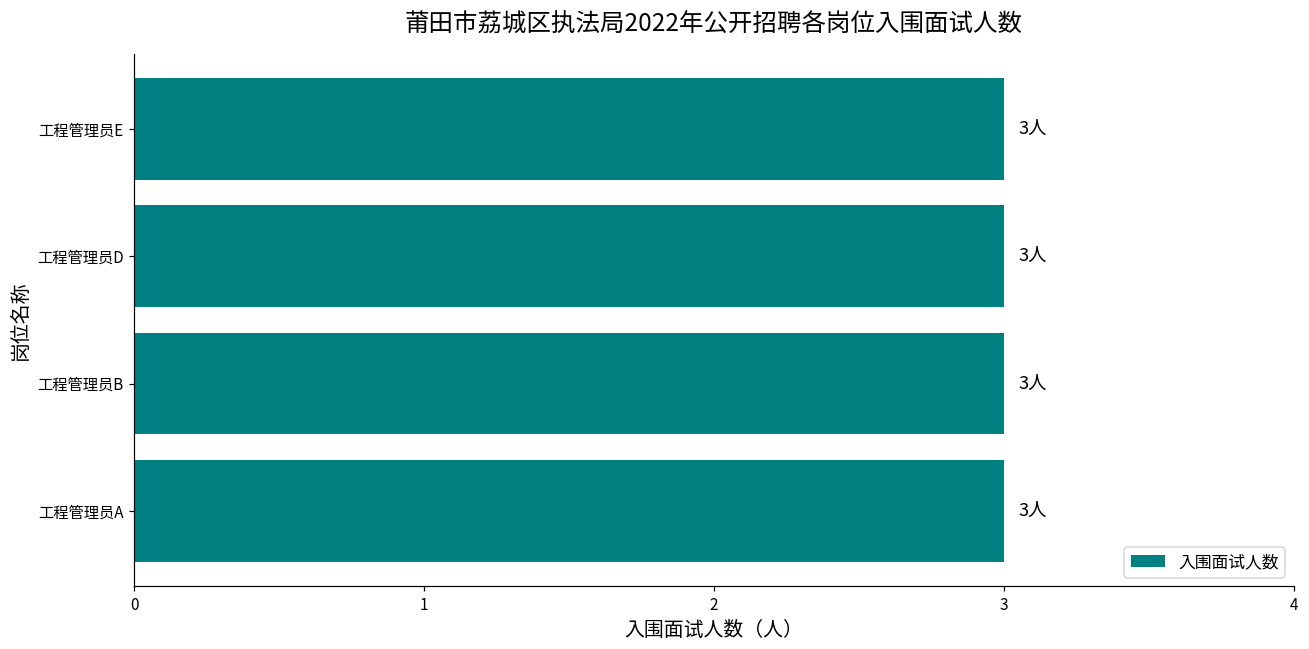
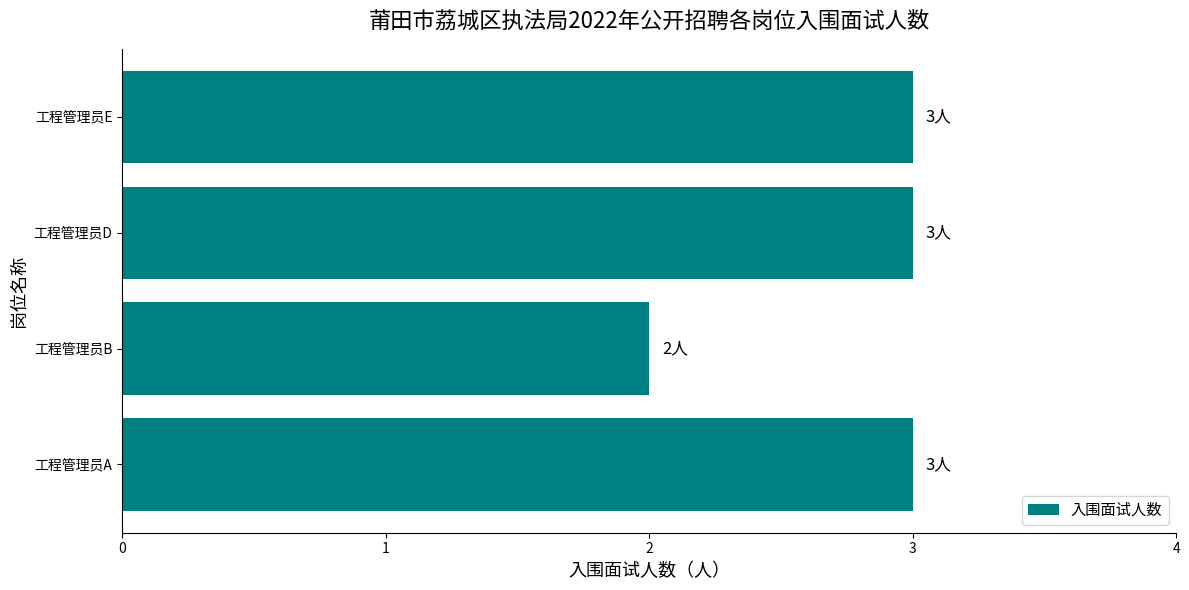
  {
    "工程管理员E": "3人",
    "工程管理员D": "3人",
-   "工程管理员B": "3人",
+   "工程管理员B": "2人",
    "工程管理员A": "3人"
  }
